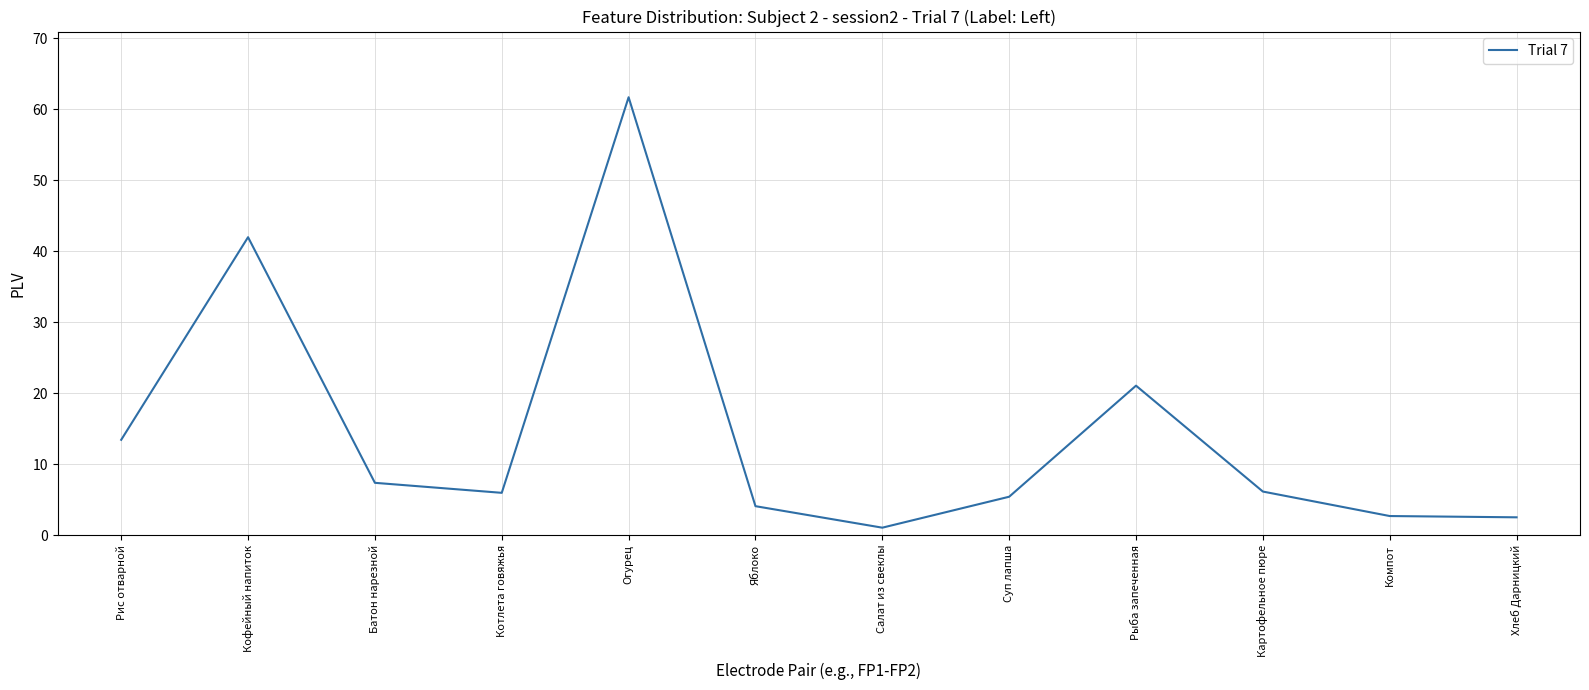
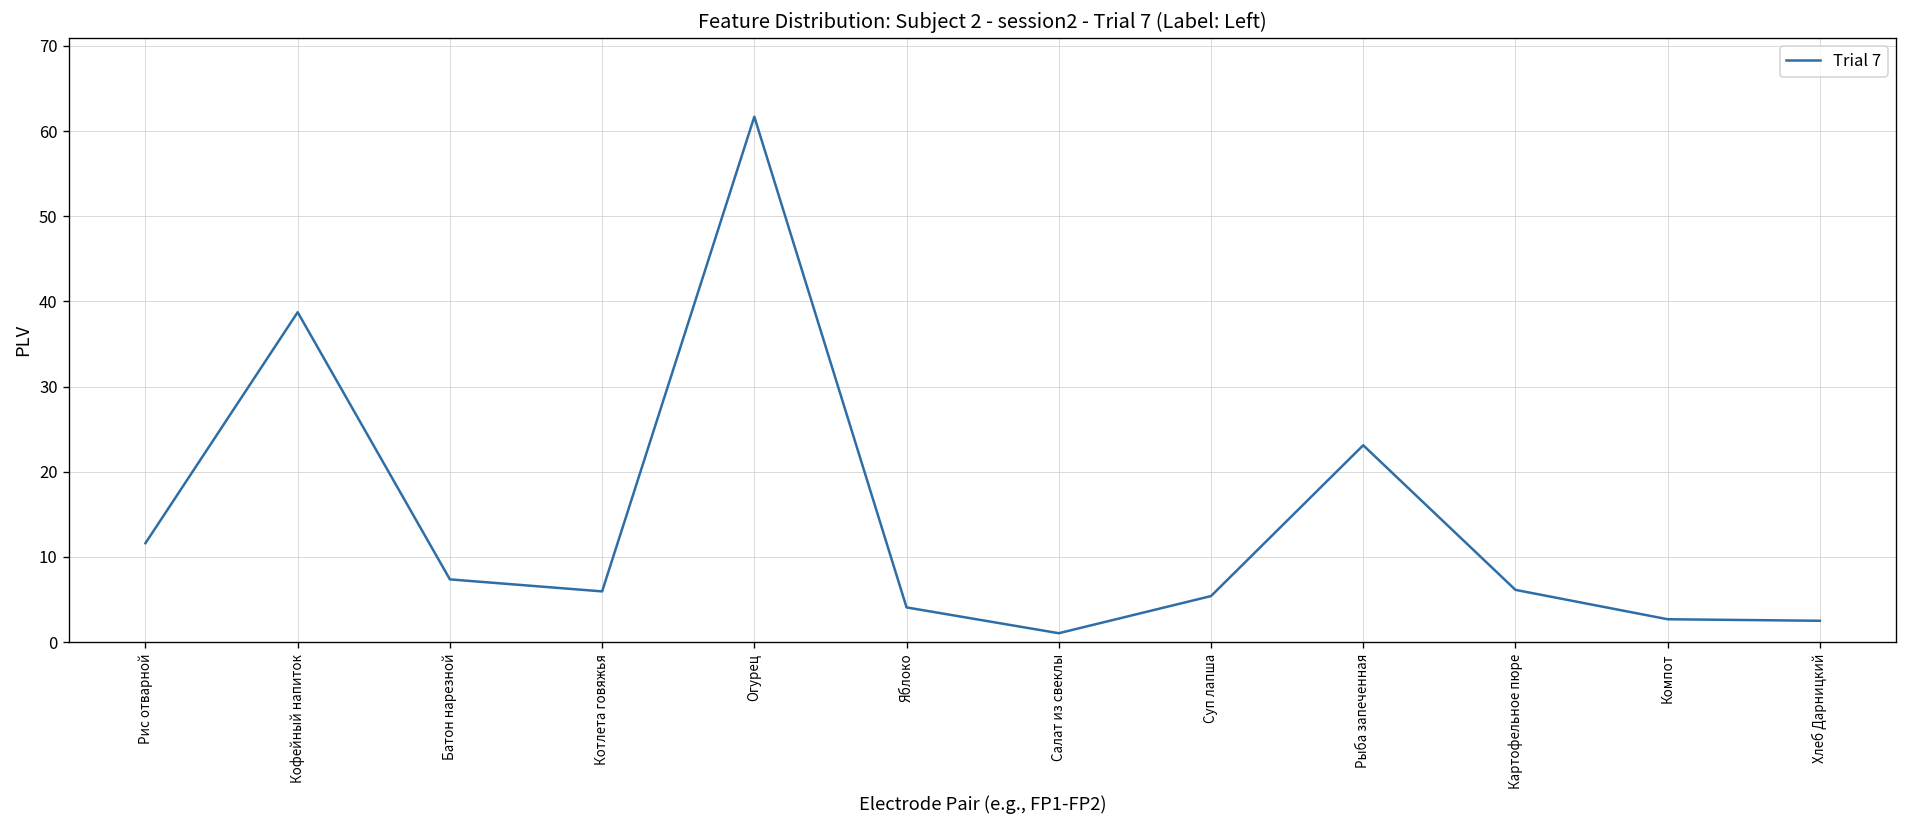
  {
-   "Рис отварной": 13,
-   "Кофейный напиток": 42,
+   "Рис отварной": 12,
+   "Кофейный напиток": 39,
    "Батон нарезной": 7,
    "Котлета говяжья": 6,
    "Огурец": 62,
    "Яблоко": 4,
    "Салат из свеклы": 1,
    "Суп лапша": 5,
-   "Рыба запеченная": 21,
+   "Рыба запеченная": 23,
    "Картофельное пюре": 6,
    "Компот": 3,
    "Хлеб Дарницкий": 3
  }
